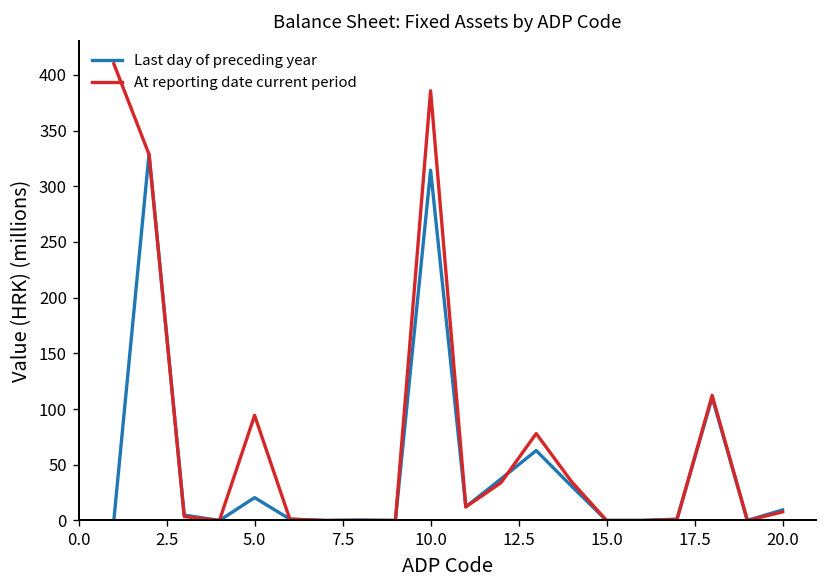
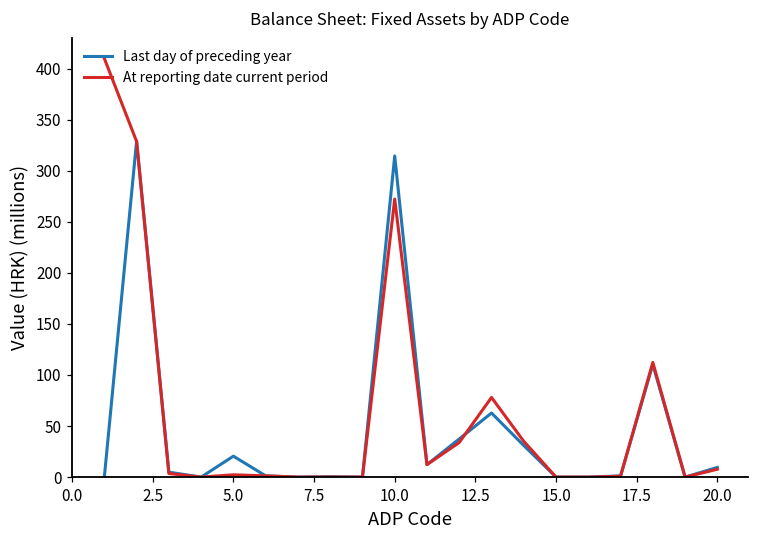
  {
    "Last day of preceding year": {
      "5.0": 20,
      "10.0": 310
    },
    "At reporting date current period": {
-     "5.0": 90,
-     "10.0": 390
+     "5.0": 0,
+     "10.0": 270
    }
  }
